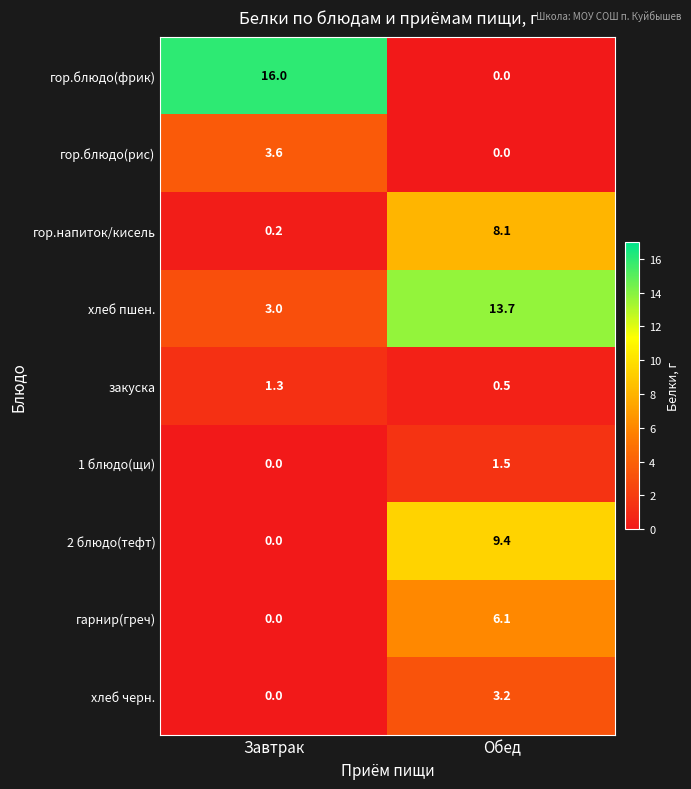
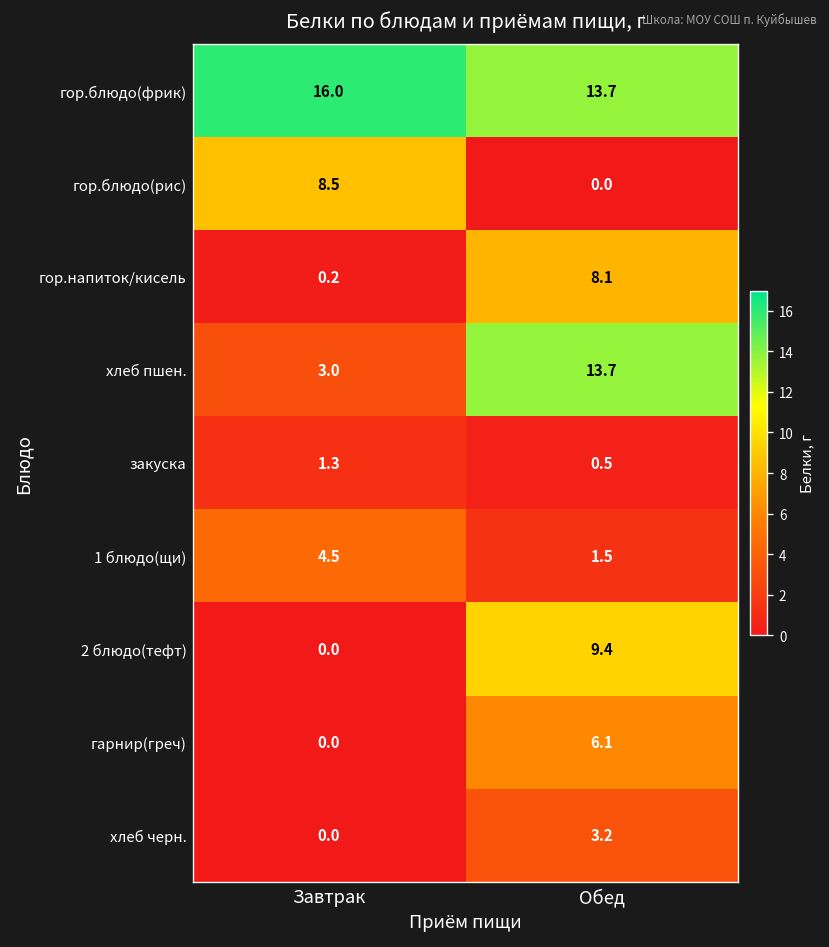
  {
    "гор.блюдо(фрик)": {
      "Завтрак": 16.0,
-     "Обед": 0.0
+     "Обед": 13.7
    },
    "гор.блюдо(рис)": {
-     "Завтрак": 3.6,
+     "Завтрак": 8.5,
      "Обед": 0.0
    },
    "гор.напиток/кисель": {
      "Завтрак": 0.2,
      "Обед": 8.1
    },
    "хлеб пшен.": {
      "Завтрак": 3.0,
      "Обед": 13.7
    },
    "закуска": {
      "Завтрак": 1.3,
      "Обед": 0.5
    },
    "1 блюдо(щи)": {
-     "Завтрак": 0.0,
+     "Завтрак": 4.5,
      "Обед": 1.5
    },
    "2 блюдо(тефт)": {
      "Завтрак": 0.0,
      "Обед": 9.4
    },
    "гарнир(греч)": {
      "Завтрак": 0.0,
      "Обед": 6.1
    },
    "хлеб черн.": {
      "Завтрак": 0.0,
      "Обед": 3.2
    }
  }
